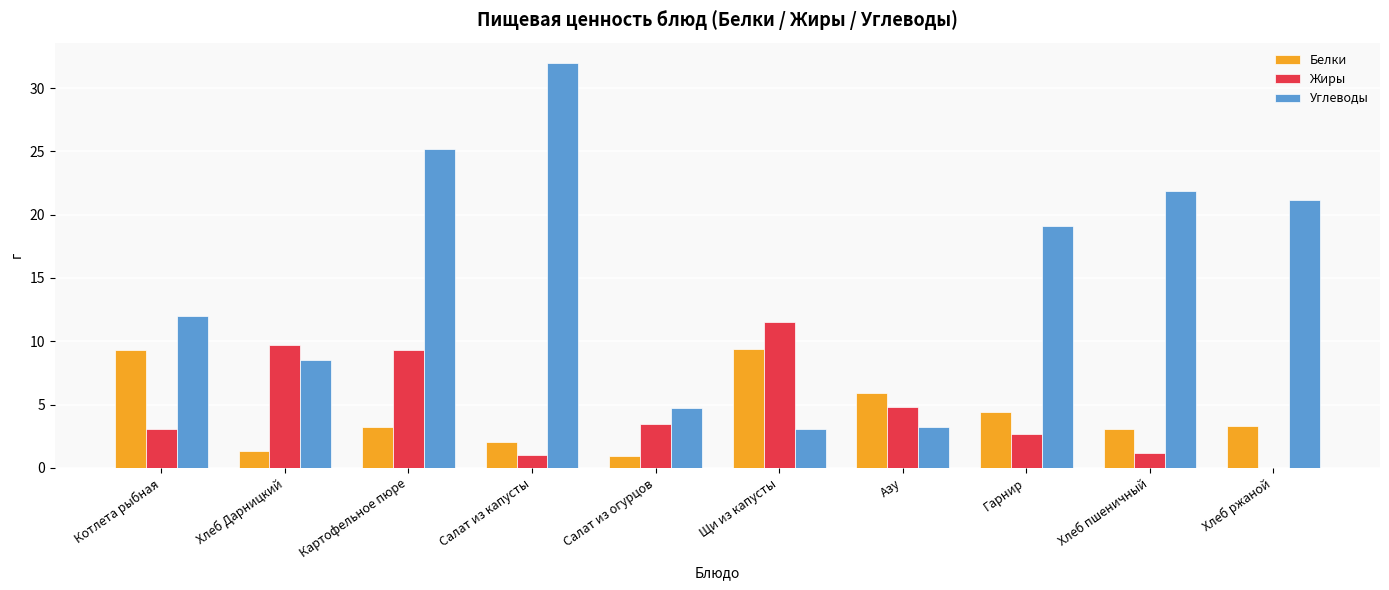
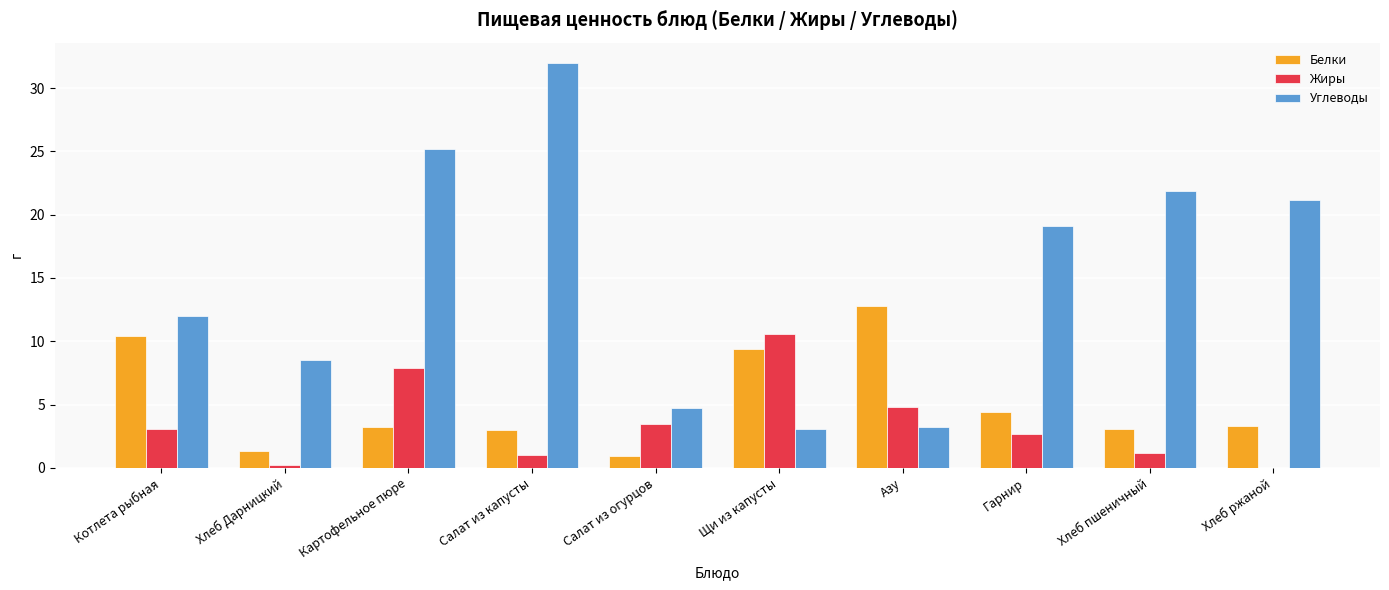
  {
    "Белки": {
-     "Котлета рыбная": 9.3,
+     "Котлета рыбная": 10.4,
      "Хлеб Дарницкий": 1.3,
      "Картофельное пюре": 3.2,
-     "Салат из капусты": 2,
+     "Салат из капусты": 3,
      "Салат из огурцов": 0.9,
      "Щи из капусты": 9.4,
-     "Азу": 5.9,
+     "Азу": 12.8,
      "Гарнир": 4.4,
      "Хлеб пшеничный": 3.0,
      "Хлеб ржаной": 3.3
    },
    "Жиры": {
      "Котлета рыбная": 3.1,
-     "Хлеб Дарницкий": 9.7,
-     "Картофельное пюре": 9.3,
+     "Хлеб Дарницкий": 0.2,
+     "Картофельное пюре": 7.9,
      "Салат из капусты": 1.0,
      "Салат из огурцов": 3.5,
-     "Щи из капусты": 11.5,
+     "Щи из капусты": 10.6,
      "Азу": 4.8,
      "Гарнир": 2.7,
      "Хлеб пшеничный": 1.1,
      "Хлеб ржаной": 0.0
    },
    "Углеводы": {
      "Котлета рыбная": 12.0,
      "Хлеб Дарницкий": 8.5,
      "Картофельное пюре": 25.2,
      "Салат из капусты": 32.0,
      "Салат из огурцов": 4.7,
      "Щи из капусты": 3.1,
      "Азу": 3.2,
      "Гарнир": 19.1,
      "Хлеб пшеничный": 21.9,
      "Хлеб ржаной": 21.2
    }
  }
